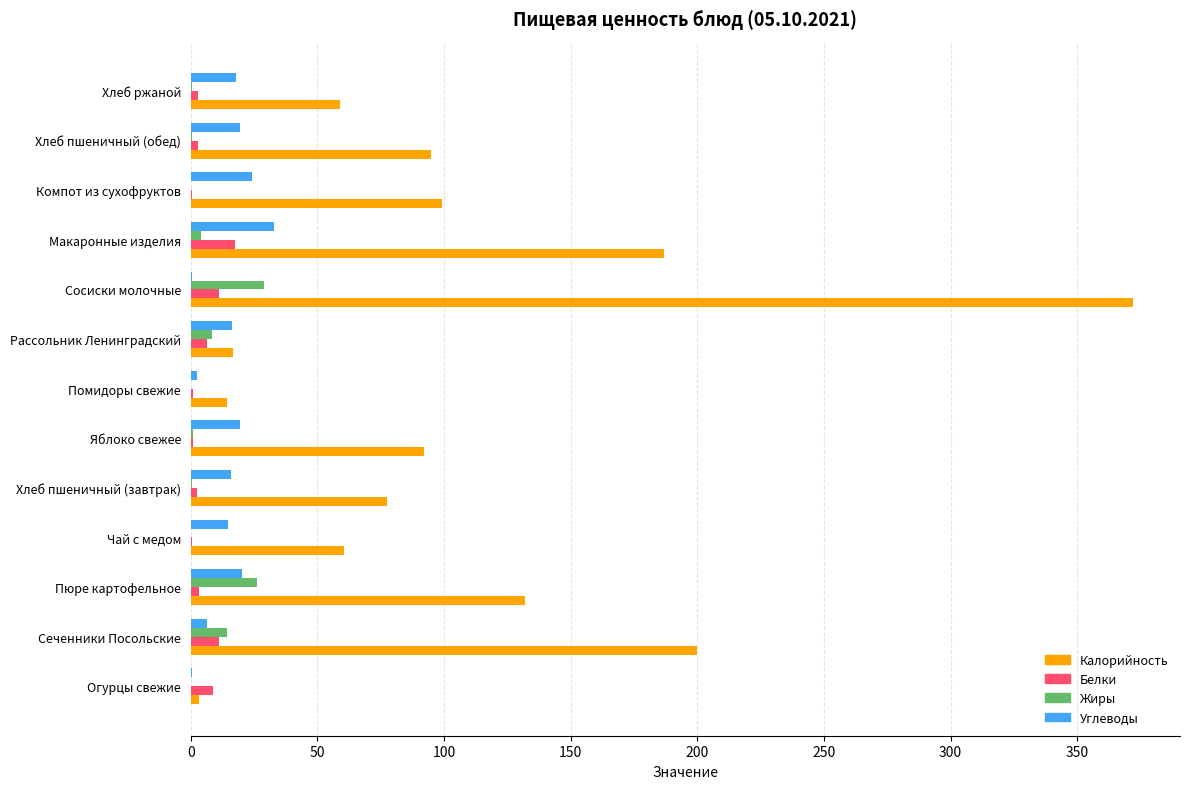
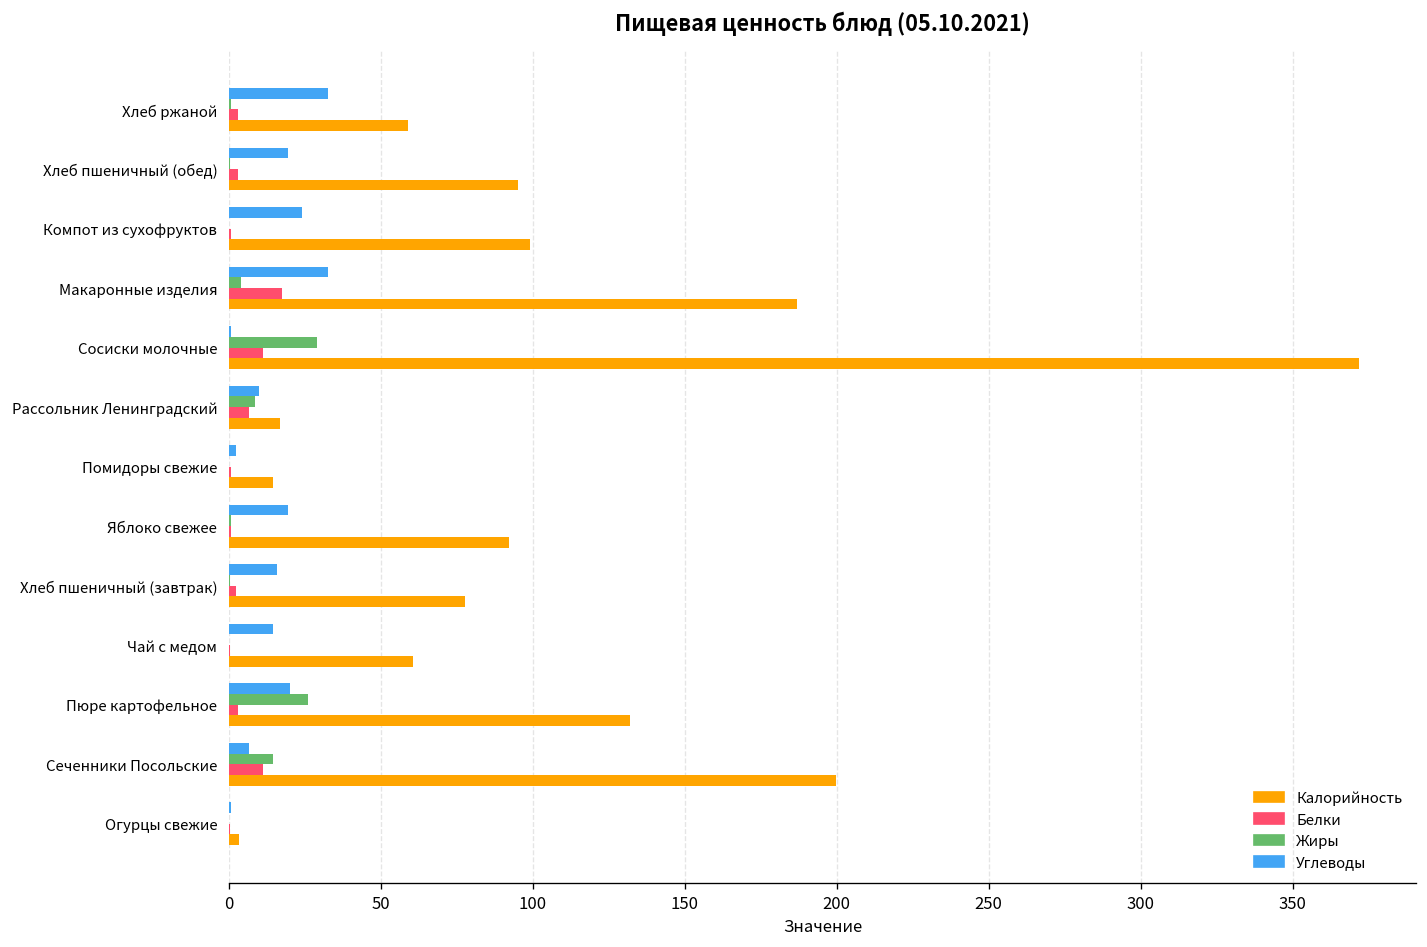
  {
    "Калорийность": {
      "Хлеб ржаной": 59,
      "Хлеб пшеничный (обед)": 95,
      "Компот из сухофруктов": 99,
      "Макаронные изделия": 187,
      "Сосиски молочные": 372,
      "Рассольник Ленинградский": 17,
      "Помидоры свежие": 14,
      "Яблоко свежее": 92,
      "Хлеб пшеничный (завтрак)": 78,
      "Чай с медом": 60,
      "Пюре картофельное": 132,
      "Сеченники Посольские": 200,
      "Огурцы свежие": 3
    },
    "Белки": {
      "Хлеб ржаной": 3,
      "Хлеб пшеничный (обед)": 3,
      "Макаронные изделия": 17,
      "Сосиски молочные": 11,
      "Рассольник Ленинградский": 6,
      "Хлеб пшеничный (завтрак)": 2,
      "Пюре картофельное": 3,
      "Сеченники Посольские": 11,
-     "Огурцы свежие": 9
+     "Огурцы свежие": 0
    },
    "Жиры": {
      "Макаронные изделия": 4,
      "Сосиски молочные": 29,
      "Рассольник Ленинградский": 8,
      "Пюре картофельное": 26,
      "Сеченники Посольские": 14
    },
    "Углеводы": {
-     "Хлеб ржаной": 18,
+     "Хлеб ржаной": 33,
      "Хлеб пшеничный (обед)": 19,
      "Компот из сухофруктов": 24,
      "Макаронные изделия": 33,
-     "Рассольник Ленинградский": 16,
+     "Рассольник Ленинградский": 10,
      "Помидоры свежие": 2,
      "Яблоко свежее": 19,
      "Хлеб пшеничный (завтрак)": 16,
      "Чай с медом": 15,
      "Пюре картофельное": 20,
      "Сеченники Посольские": 6
    }
  }
